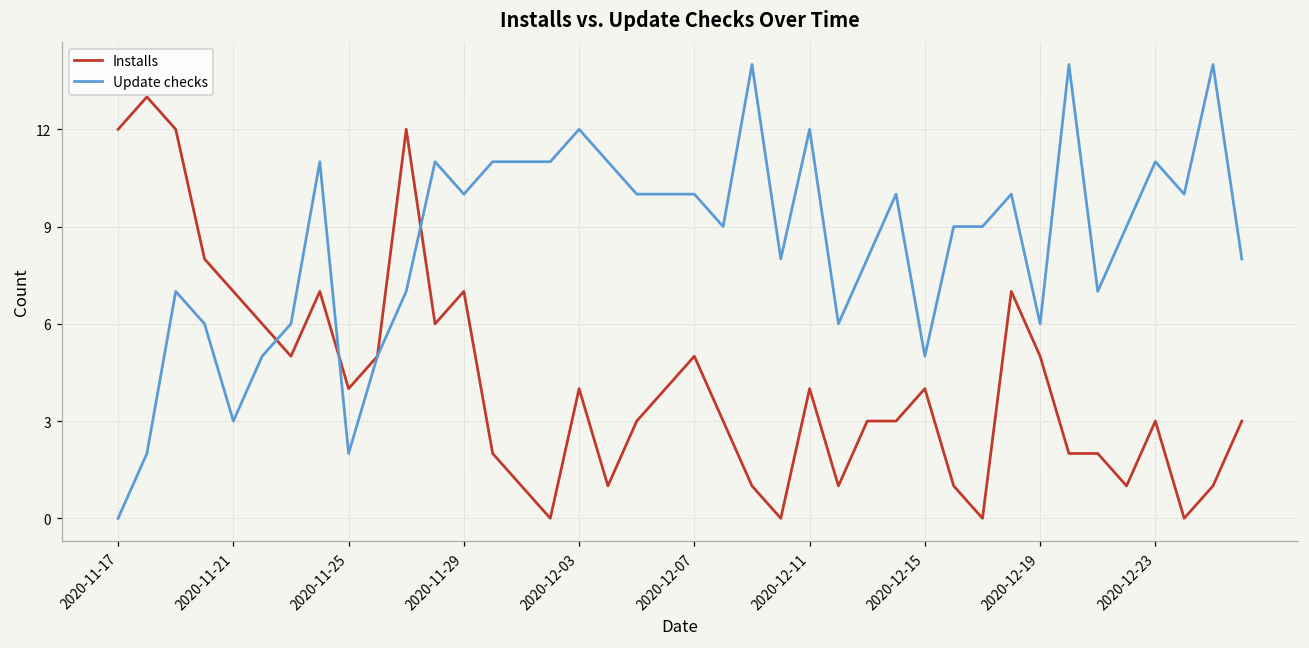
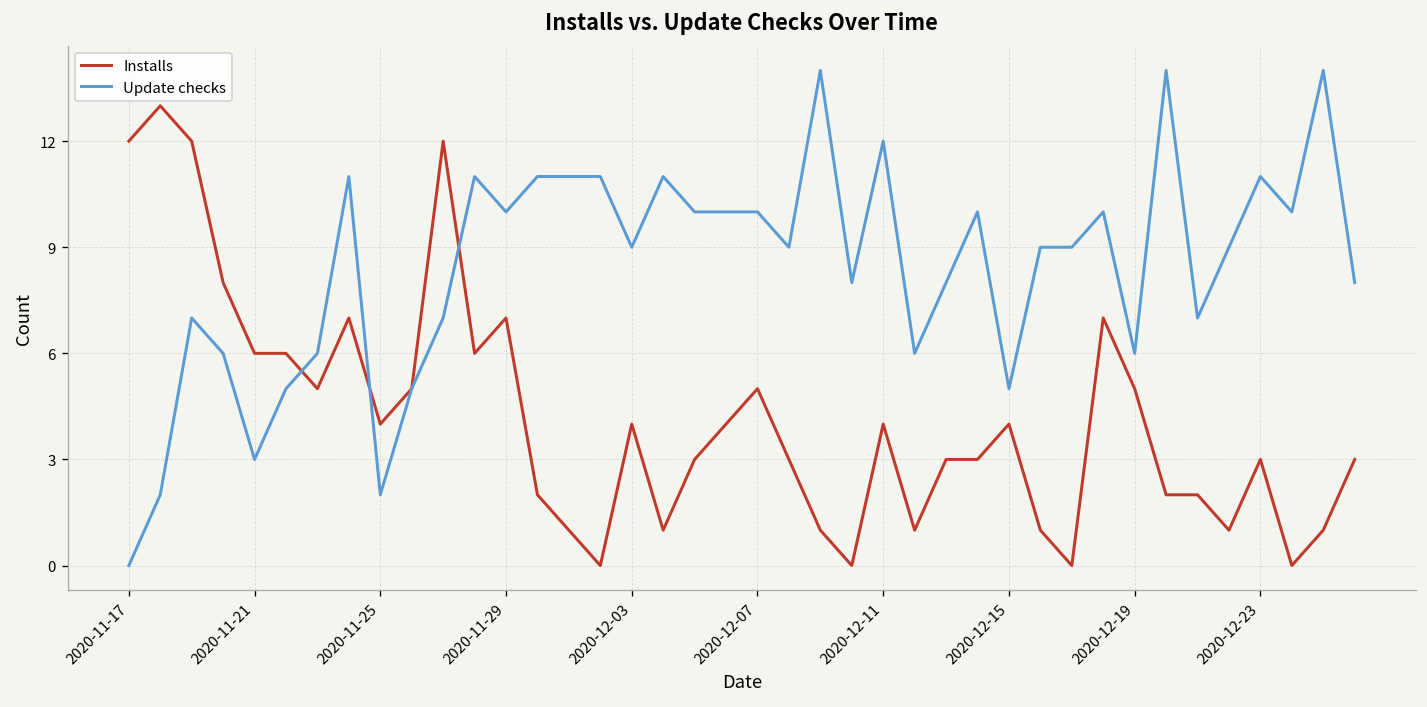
  {
    "Installs": {
      "2020-11-17": 12,
-     "2020-11-21": 7,
+     "2020-11-21": 6,
      "2020-11-25": 4,
      "2020-11-29": 7,
      "2020-12-03": 4,
      "2020-12-07": 5,
      "2020-12-11": 4,
      "2020-12-15": 4,
      "2020-12-19": 5,
      "2020-12-23": 3
    },
    "Update checks": {
      "2020-11-17": 0,
      "2020-11-21": 3,
      "2020-11-25": 2,
      "2020-11-29": 10,
-     "2020-12-03": 12,
+     "2020-12-03": 9,
      "2020-12-07": 10,
      "2020-12-11": 12,
      "2020-12-15": 5,
      "2020-12-19": 6,
      "2020-12-23": 11
    }
  }
